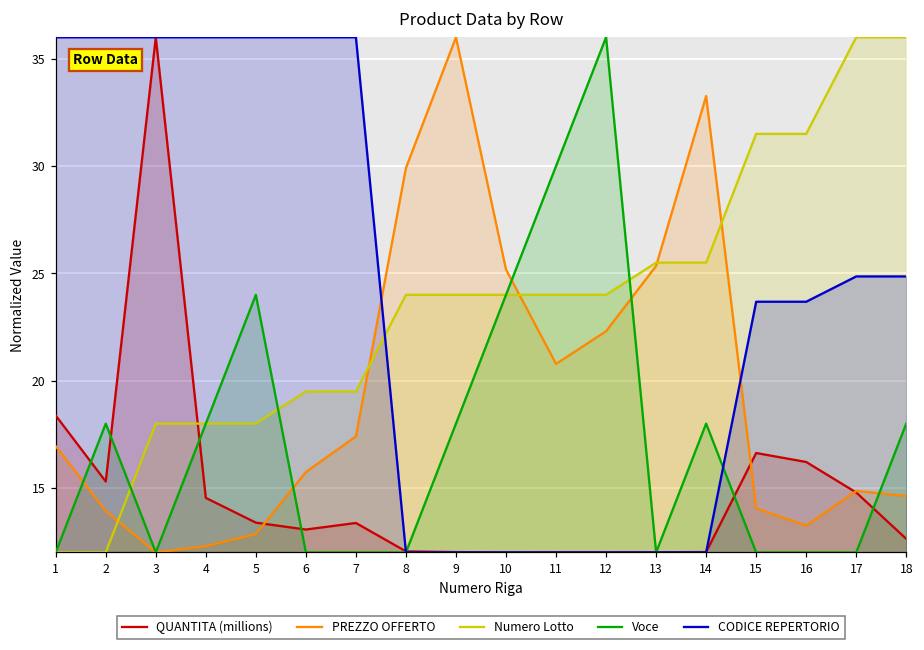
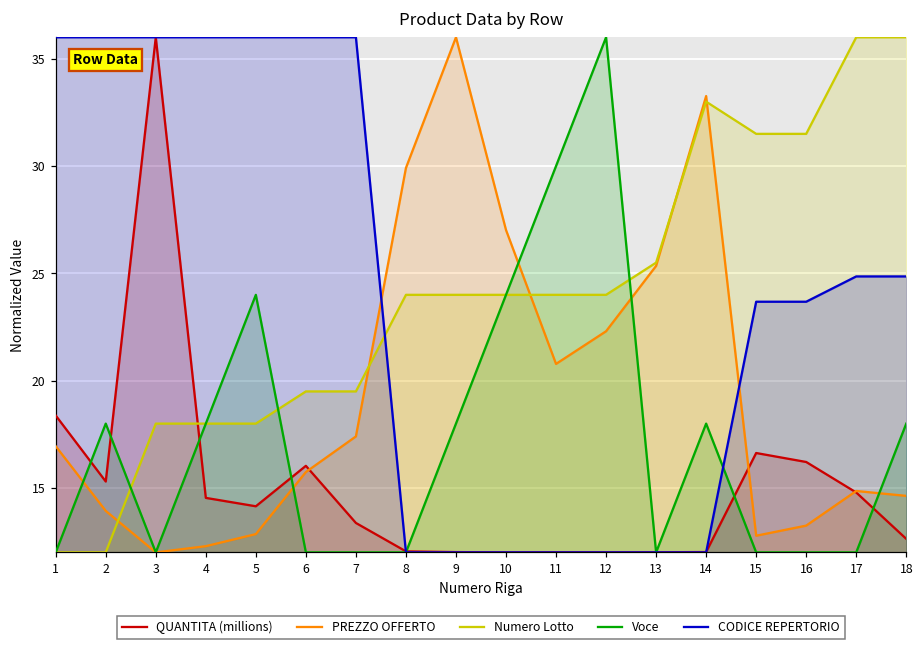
  {
    "QUANTITA (millions)": {
      "1": 18.4,
      "2": 15.3,
      "4": 14.5,
-     "5": 13.4,
-     "6": 13.1,
+     "5": 14.1,
+     "6": 16.0,
      "7": 13.4,
      "15": 16.6,
      "16": 16.2,
      "18": 12.6
    },
    "PREZZO OFFERTO": {
      "1": 16.9,
      "2": 13.9,
      "4": 12.3,
      "5": 12.9,
      "6": 15.7,
      "7": 17.4,
      "8": 29.9,
      "9": 36.0,
-     "10": 25.2,
+     "10": 27.0,
      "11": 20.8,
      "12": 22.3,
      "13": 25.3,
      "14": 33.3,
-     "15": 14.1,
+     "15": 12.8,
      "16": 13.2,
      "18": 14.6
    },
    "Numero Lotto": {
      "2": 12.0,
      "3": 18.0,
      "5": 18.0,
      "6": 19.5,
      "7": 19.5,
      "8": 24.0,
      "9": 24.0,
      "11": 24.0,
      "12": 24.0,
      "13": 25.5,
-     "14": 25.5,
+     "14": 33.0,
      "15": 31.5,
      "16": 31.5,
      "17": 36.0,
      "18": 36.0
    },
    "Voce": {
      "2": 18.0,
      "5": 24.0,
      "6": 12.0,
      "7": 12.0,
      "9": 18.0,
      "11": 30.0,
      "12": 36.0,
      "14": 18.0,
      "15": 12.0,
      "16": 12.0,
      "17": 12.0,
      "18": 18.0
    },
    "CODICE REPERTORIO": {
      "1": 36.0,
      "2": 36.0,
      "4": 36.0,
      "5": 36.0,
      "6": 36.0,
      "7": 36.0,
      "15": 23.7,
      "16": 23.7,
      "17": 24.9,
      "18": 24.9
    }
  }
